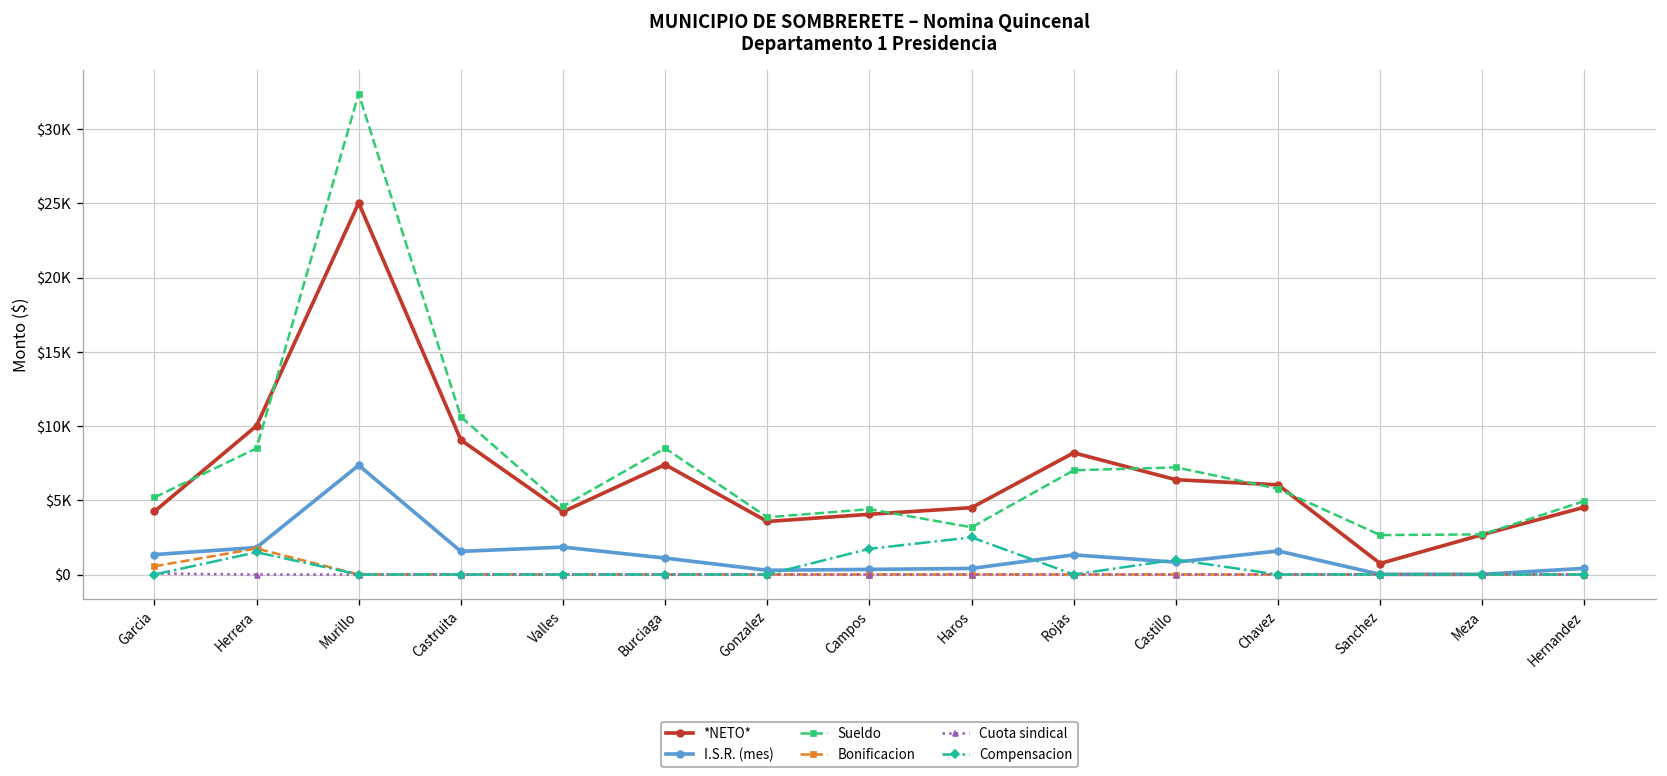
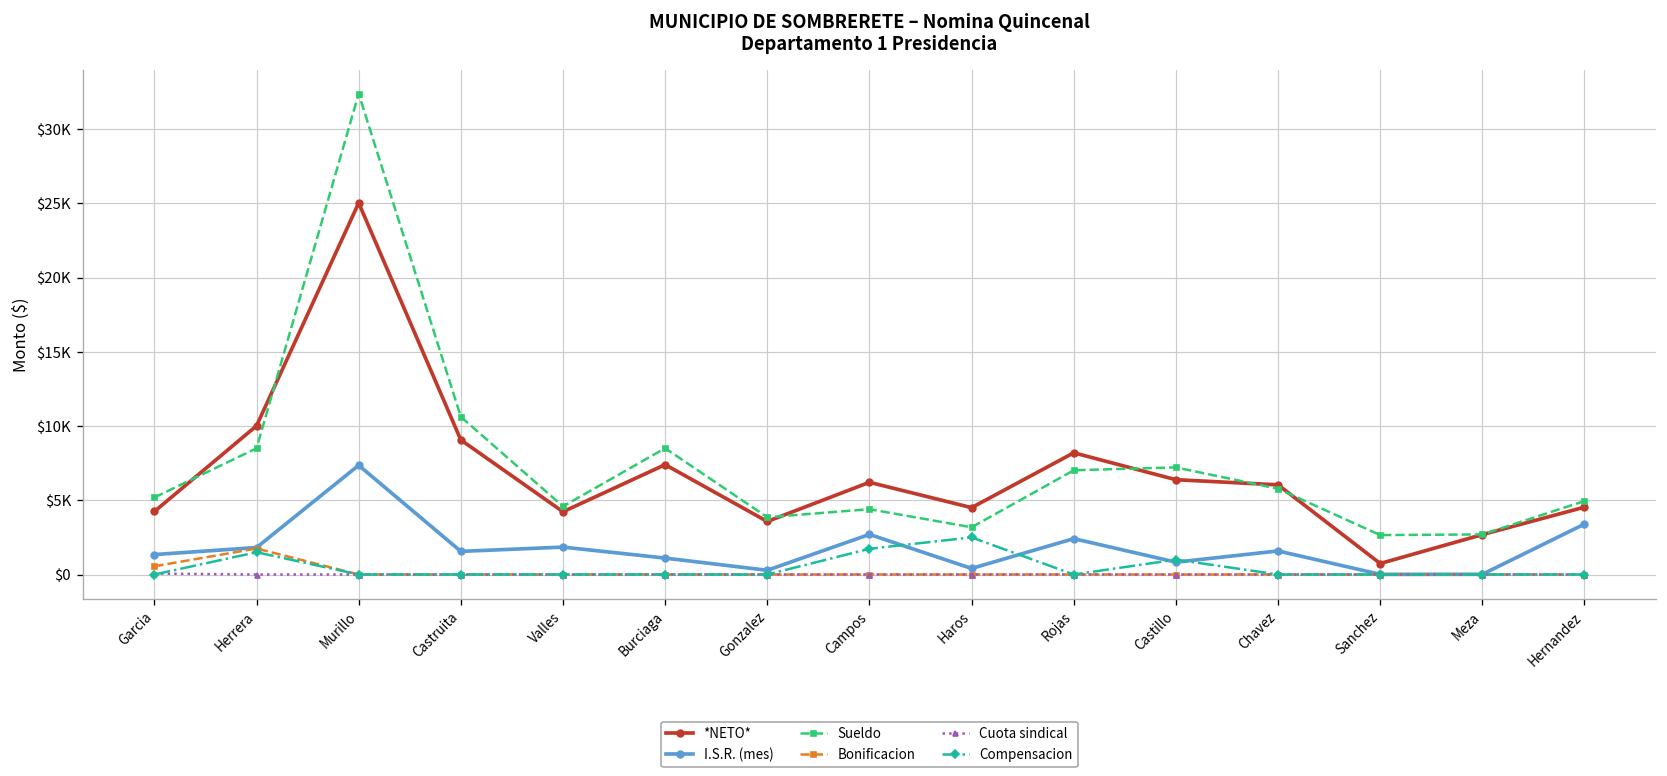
  {
    "*NETO*": {
      "Garcia": "$4200",
      "Herrera": "$10000",
      "Murillo": "$25000",
      "Castruita": "$9100",
      "Valles": "$4200",
      "Burciaga": "$7400",
      "Gonzalez": "$3600",
-     "Campos": "$4100",
+     "Campos": "$6200",
      "Haros": "$4500",
      "Rojas": "$8200",
      "Castillo": "$6400",
      "Chavez": "$6000",
      "Sanchez": "$700",
      "Hernandez": "$4500"
    },
    "I.S.R. (mes)": {
      "Garcia": "$1300",
      "Murillo": "$7400",
      "Castruita": "$1600",
      "Valles": "$1800",
      "Burciaga": "$1100",
      "Gonzalez": "$300",
-     "Campos": "$300",
+     "Campos": "$2700",
      "Haros": "$400",
-     "Rojas": "$1300",
+     "Rojas": "$2400",
      "Chavez": "$1600",
-     "Hernandez": "$400"
+     "Hernandez": "$3400"
    },
    "Bonificacion": {
      "Garcia": "$600"
    },
    "Cuota sindical": {
      "Herrera": "$0"
    }
  }
